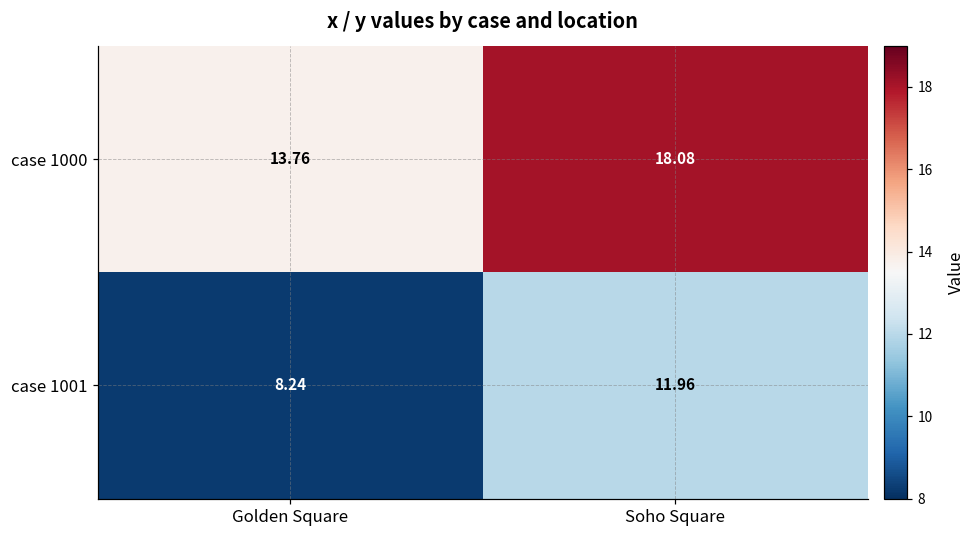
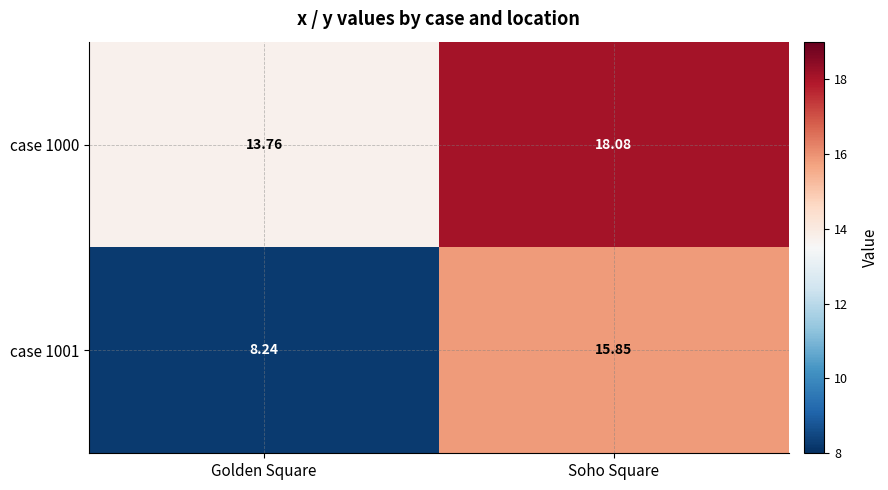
  {
    "case 1000": {
      "Golden Square": 13.76,
      "Soho Square": 18.08
    },
    "case 1001": {
      "Golden Square": 8.24,
-     "Soho Square": 11.96
+     "Soho Square": 15.85
    }
  }
